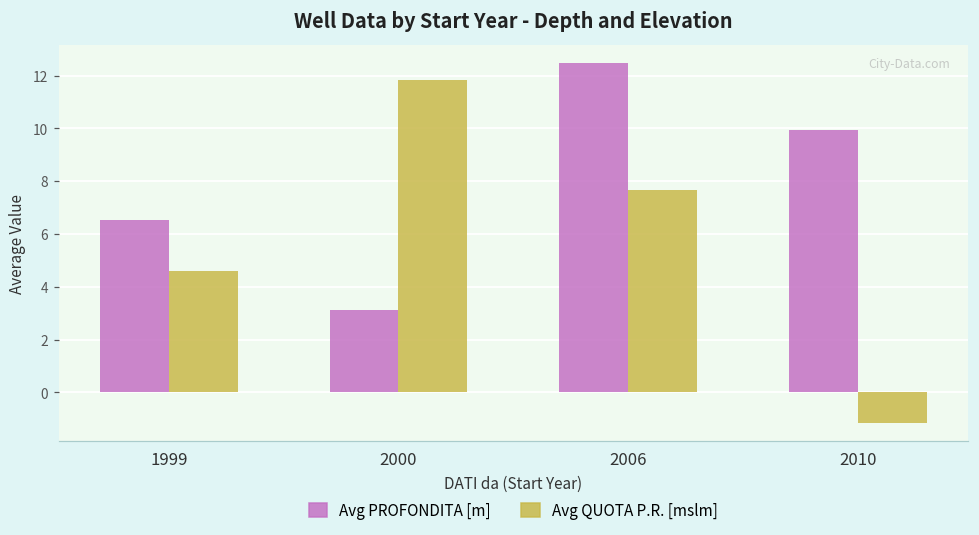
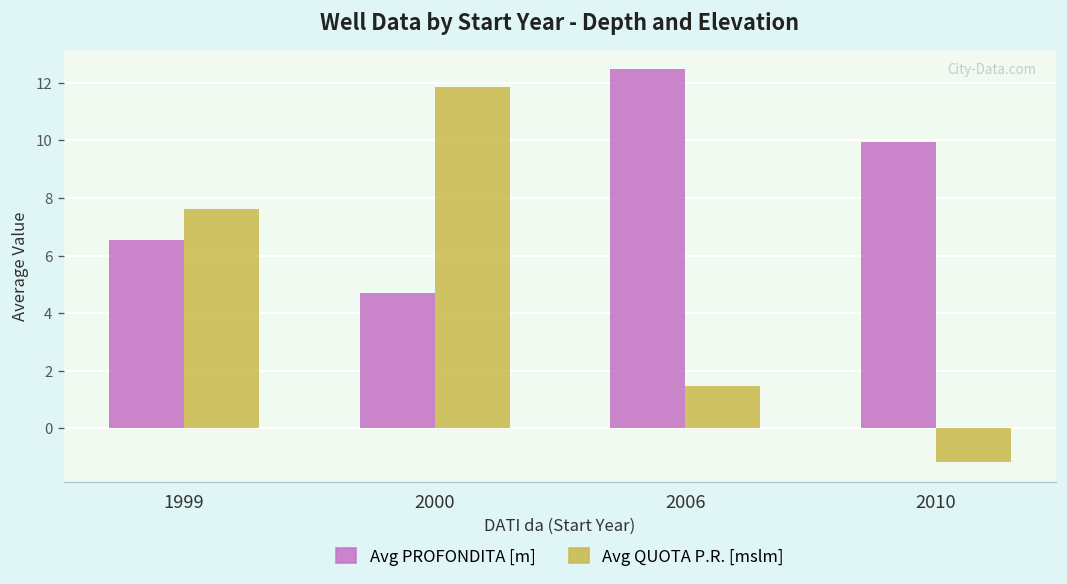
  {
    "Avg PROFONDITA [m]": {
      "1999": 6.5,
-     "2000": 3.1,
+     "2000": 4.7,
      "2006": 12.5,
      "2010": 9.9
    },
    "Avg QUOTA P.R. [mslm]": {
-     "1999": 4.6,
+     "1999": 7.6,
      "2000": 11.8,
-     "2006": 7.7,
+     "2006": 1.5,
      "2010": -1.2
    }
  }
